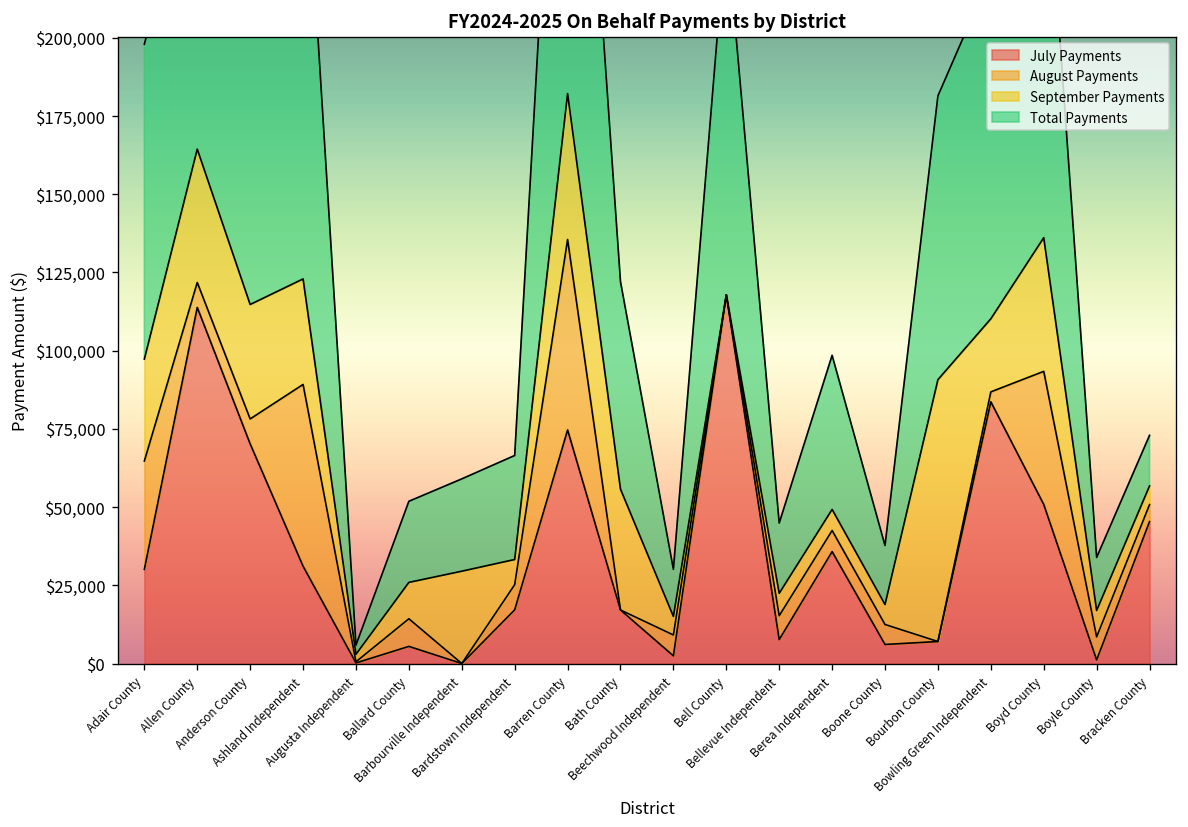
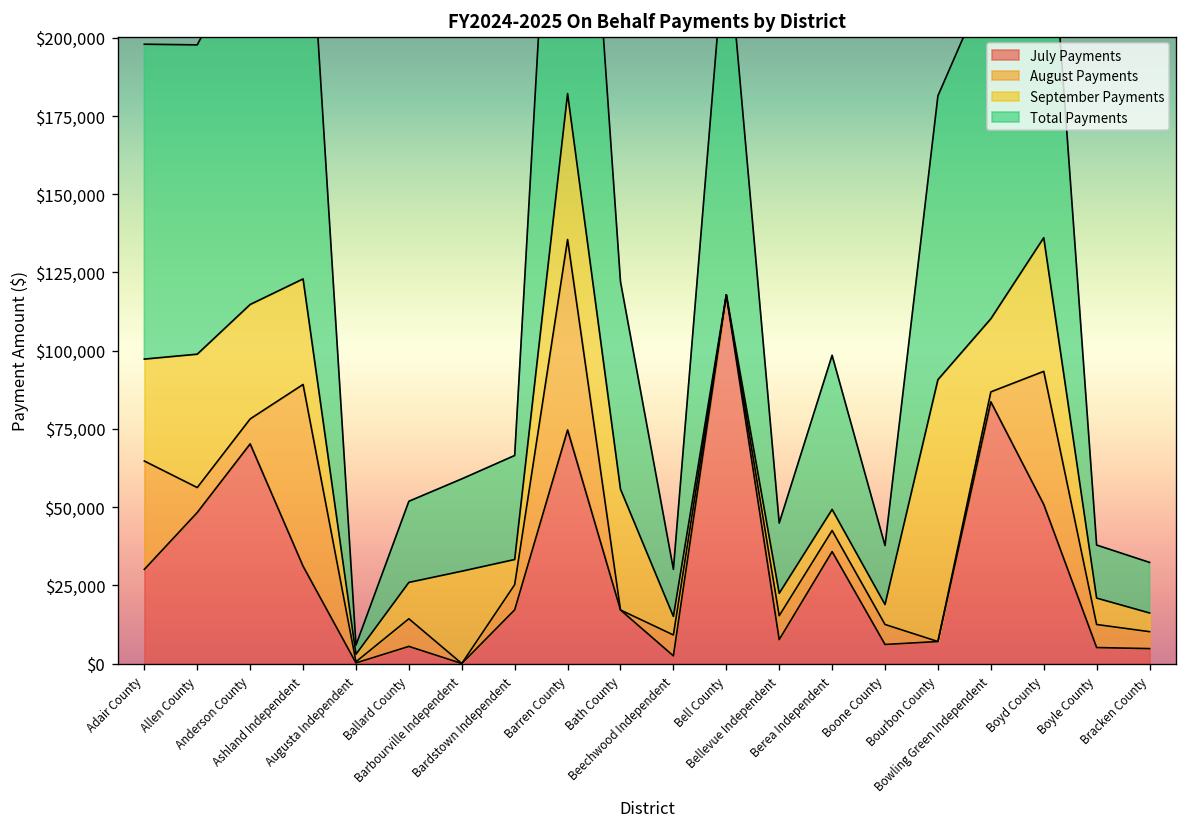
  {
    "July Payments": {
      "Adair County": "$30,000",
-     "Allen County": "$114,000",
+     "Allen County": "$48,000",
      "Anderson County": "$70,000",
      "Ashland Independent": "$31,000",
      "Ballard County": "$5,000",
      "Bardstown Independent": "$17,000",
      "Barren County": "$75,000",
      "Beechwood Independent": "$2,000",
      "Bellevue Independent": "$8,000",
      "Berea Independent": "$36,000",
      "Boone County": "$6,000",
      "Bowling Green Independent": "$84,000",
      "Boyd County": "$51,000",
-     "Boyle County": "$1,000",
-     "Bracken County": "$45,000"
+     "Boyle County": "$5,000",
+     "Bracken County": "$5,000"
    },
    "Total Payments": {
      "Adair County": "$101,000",
      "Augusta Independent": "$3,000",
      "Ballard County": "$26,000",
      "Barbourville Independent": "$30,000",
      "Bardstown Independent": "$33,000",
      "Bath County": "$66,000",
      "Beechwood Independent": "$15,000",
      "Bellevue Independent": "$22,000",
      "Berea Independent": "$49,000",
      "Boone County": "$19,000",
      "Bourbon County": "$91,000",
      "Boyle County": "$17,000",
      "Bracken County": "$16,000"
    }
  }
